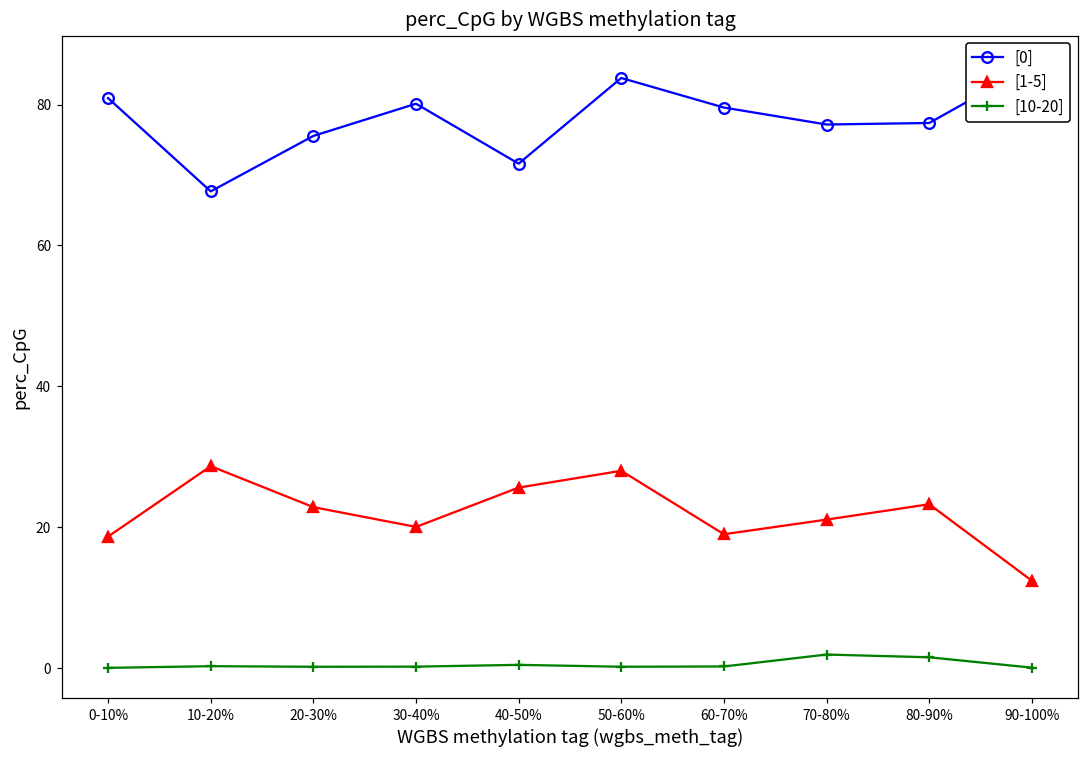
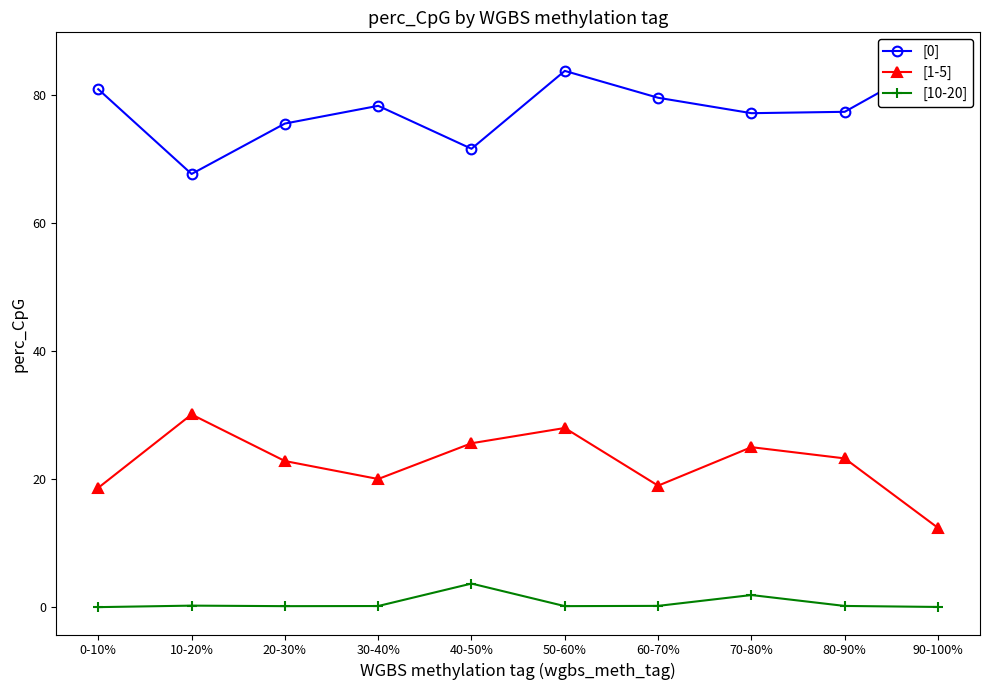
  {
    "[0]": {
      "0-10%": 81,
      "10-20%": 68,
      "20-30%": 76,
-     "30-40%": 80,
+     "30-40%": 78,
      "40-50%": 72,
      "50-60%": 84,
      "60-70%": 80,
      "70-80%": 77,
      "80-90%": 77
    },
    "[1-5]": {
      "0-10%": 19,
-     "10-20%": 29,
+     "10-20%": 30,
      "20-30%": 23,
      "30-40%": 20,
      "40-50%": 26,
      "50-60%": 28,
      "60-70%": 19,
-     "70-80%": 21,
+     "70-80%": 25,
      "80-90%": 23,
      "90-100%": 12
    },
    "[10-20]": {
      "0-10%": 0,
      "10-20%": 0,
      "20-30%": 0,
      "30-40%": 0,
-     "40-50%": 0,
+     "40-50%": 4,
      "50-60%": 0,
      "60-70%": 0,
      "70-80%": 2,
-     "80-90%": 2,
+     "80-90%": 0,
      "90-100%": 0
    }
  }
